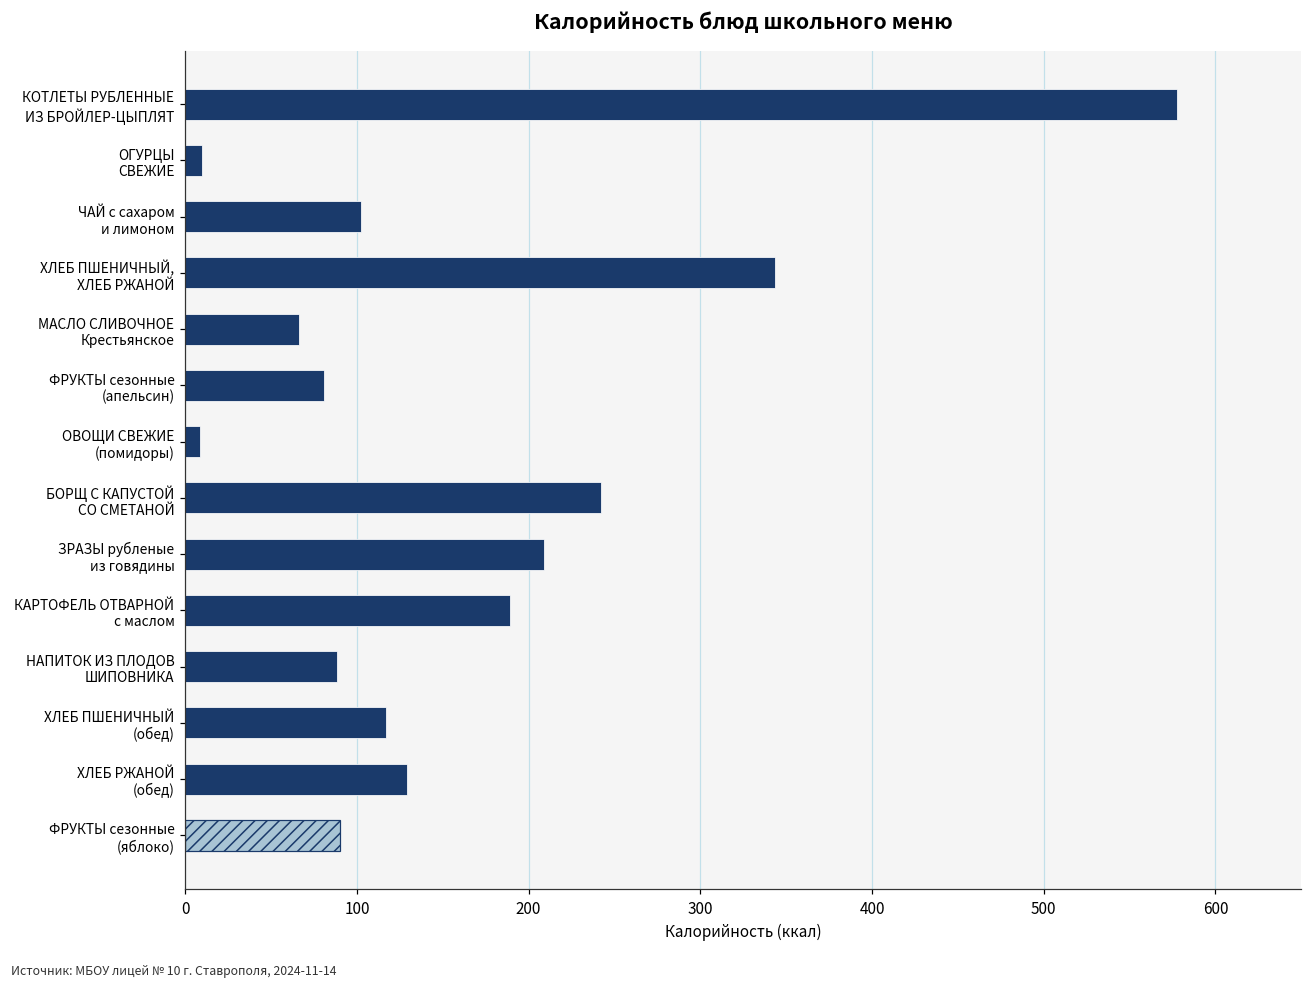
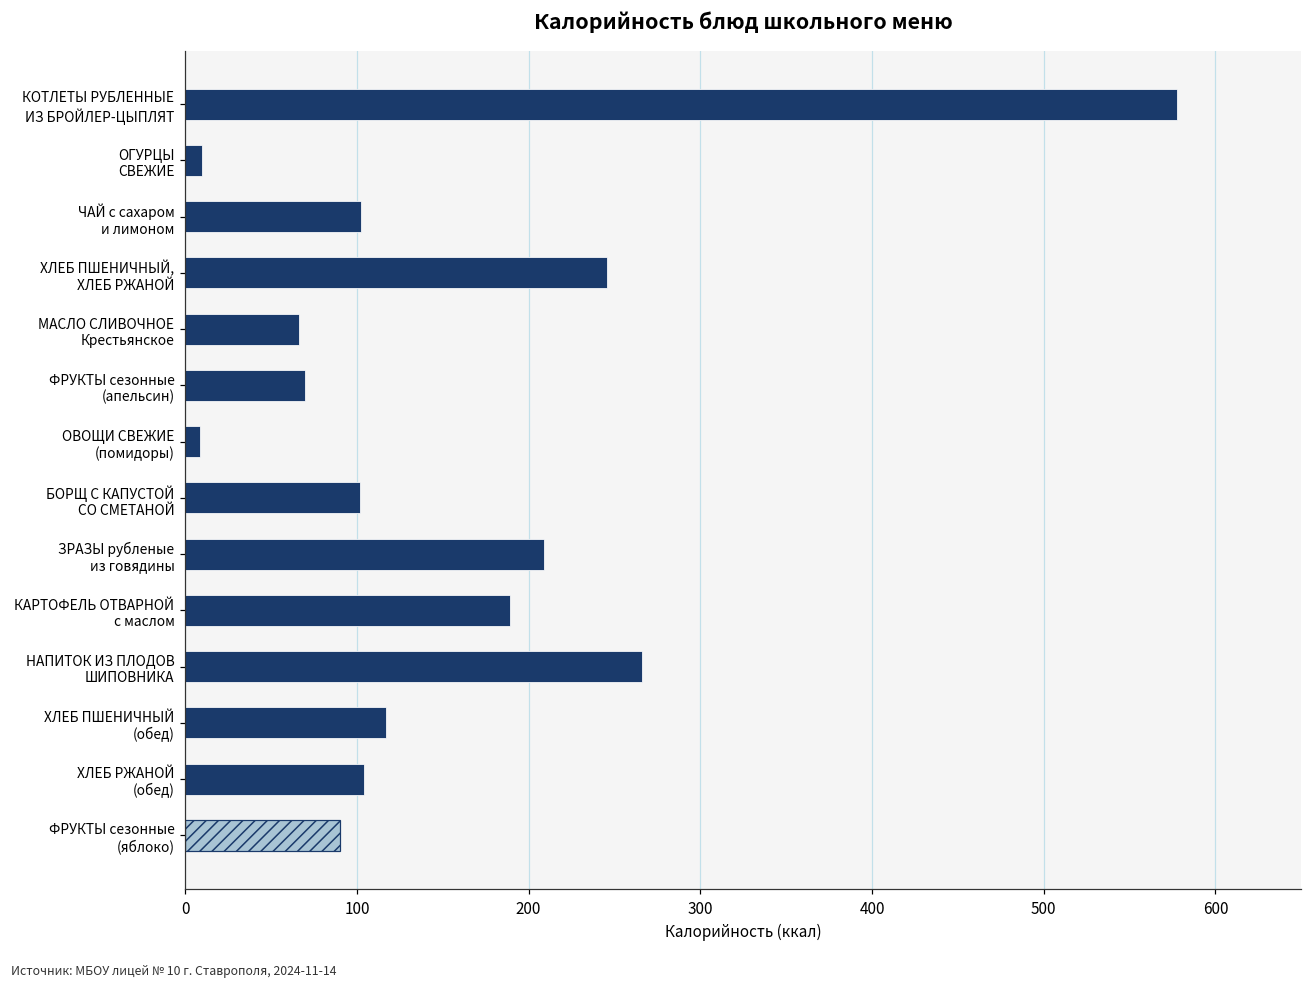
  {
    "КОТЛЕТЫ РУБЛЕННЫЕ ИЗ БРОЙЛЕР-ЦЫПЛЯТ": 578,
    "ОГУРЦЫ СВЕЖИЕ": 10,
    "ЧАЙ с сахаром и лимоном": 103,
-   "ХЛЕБ ПШЕНИЧНЫЙ, ХЛЕБ РЖАНОЙ": 343,
+   "ХЛЕБ ПШЕНИЧНЫЙ, ХЛЕБ РЖАНОЙ": 246,
    "МАСЛО СЛИВОЧНОЕ Крестьянское": 66,
-   "ФРУКТЫ сезонные (апельсин)": 81,
+   "ФРУКТЫ сезонные (апельсин)": 70,
    "ОВОЩИ СВЕЖИЕ (помидоры)": 8,
-   "БОРЩ С КАПУСТОЙ СО СМЕТАНОЙ": 242,
+   "БОРЩ С КАПУСТОЙ СО СМЕТАНОЙ": 102,
    "ЗРАЗЫ рубленые из говядины": 209,
    "КАРТОФЕЛЬ ОТВАРНОЙ с маслом": 189,
-   "НАПИТОК ИЗ ПЛОДОВ ШИПОВНИКА": 88,
+   "НАПИТОК ИЗ ПЛОДОВ ШИПОВНИКА": 266,
    "ХЛЕБ ПШЕНИЧНЫЙ (обед)": 117,
-   "ХЛЕБ РЖАНОЙ (обед)": 129,
+   "ХЛЕБ РЖАНОЙ (обед)": 104,
    "ФРУКТЫ сезонные (яблоко)": 90
  }
